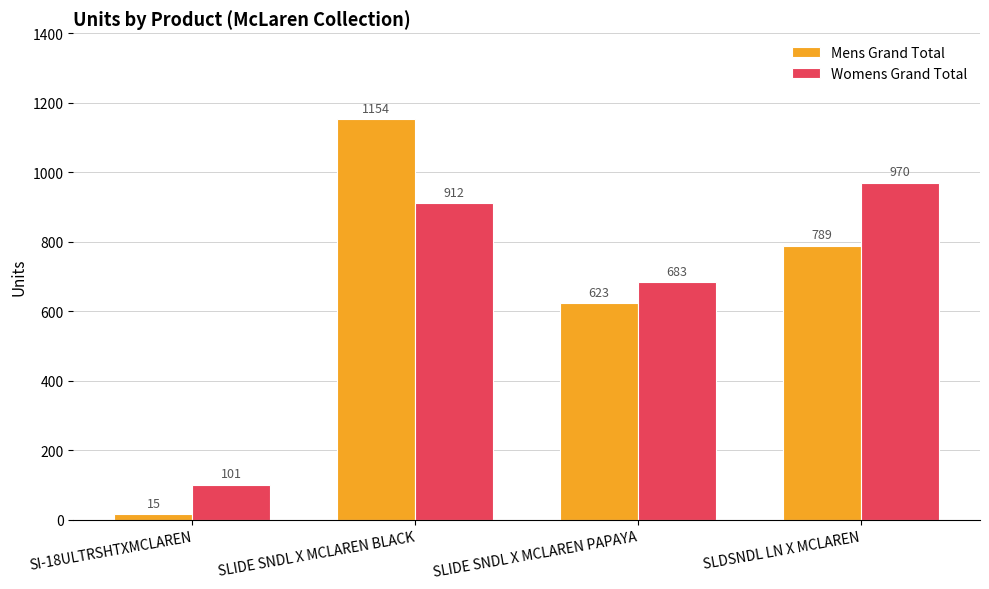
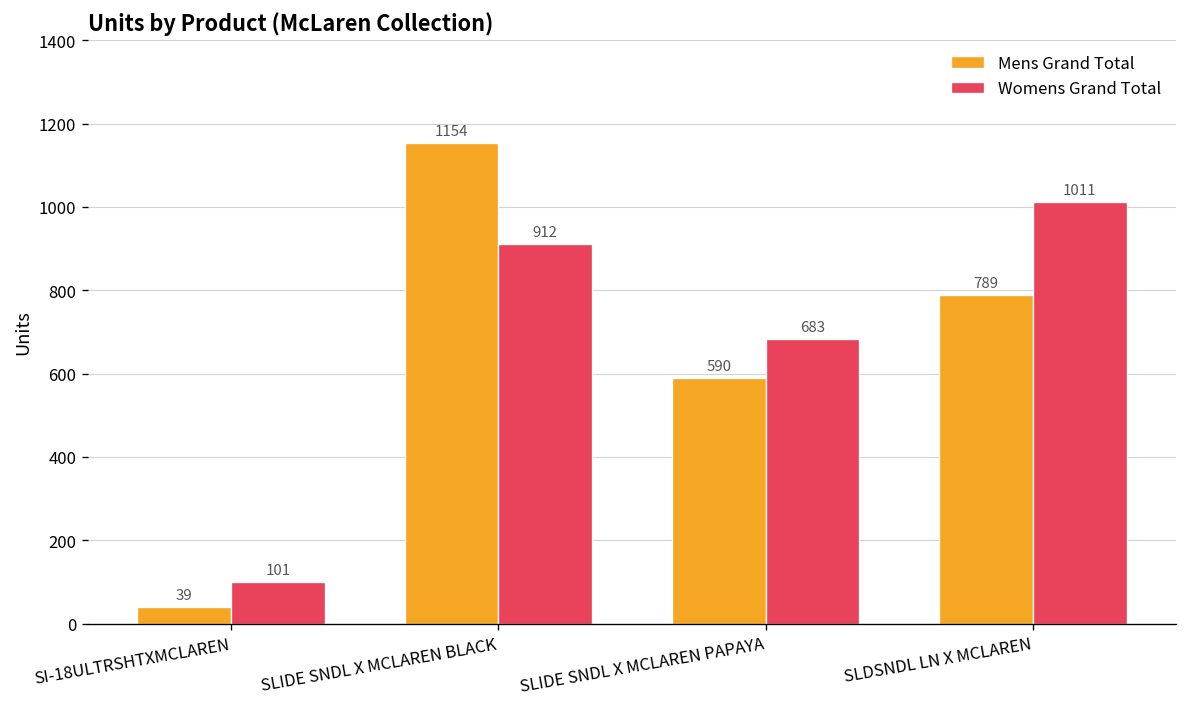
  {
    "Mens Grand Total": {
-     "SI-18ULTRSHTXMCLAREN": 15,
+     "SI-18ULTRSHTXMCLAREN": 39,
      "SLIDE SNDL X MCLAREN BLACK": 1154,
-     "SLIDE SNDL X MCLAREN PAPAYA": 623,
+     "SLIDE SNDL X MCLAREN PAPAYA": 590,
      "SLDSNDL LN X MCLAREN": 789
    },
    "Womens Grand Total": {
      "SI-18ULTRSHTXMCLAREN": 101,
      "SLIDE SNDL X MCLAREN BLACK": 912,
      "SLIDE SNDL X MCLAREN PAPAYA": 683,
-     "SLDSNDL LN X MCLAREN": 970
+     "SLDSNDL LN X MCLAREN": 1011
    }
  }
